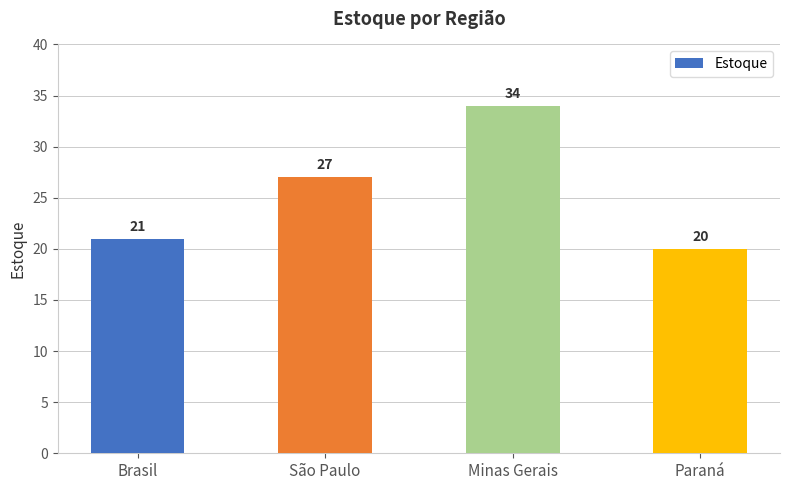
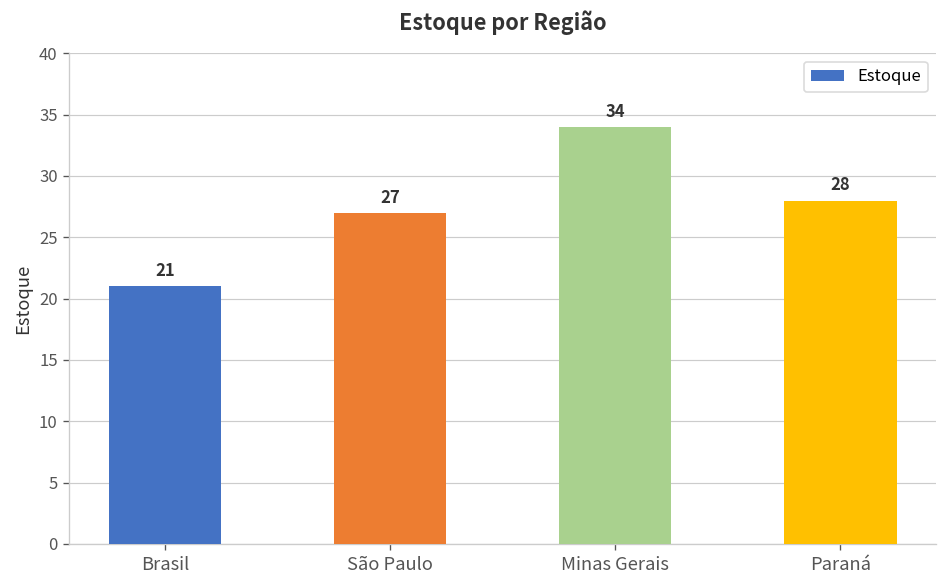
  {
    "Brasil": 21,
    "São Paulo": 27,
    "Minas Gerais": 34,
-   "Paraná": 20
+   "Paraná": 28
  }
